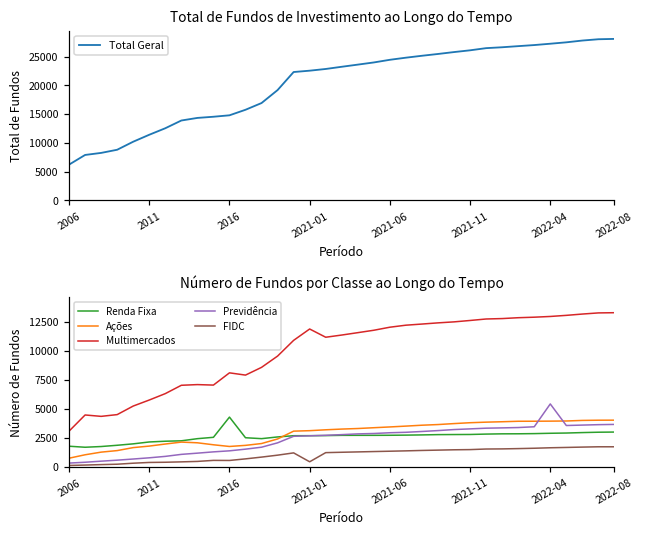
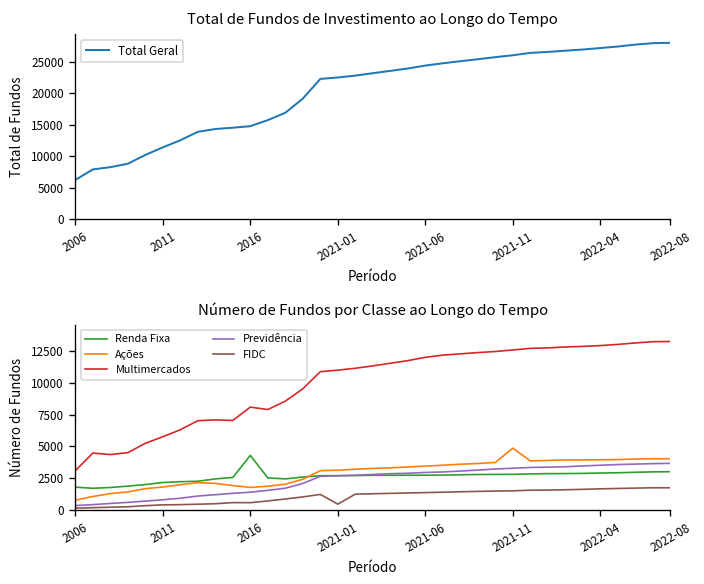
  {
    "Total de Fundos de Investimento ao Longo do Tempo": {
      "2006": 6000,
      "2011": 11000,
      "2016": 15000,
      "2021-01": 23000,
      "2021-06": 24000,
      "2021-11": 26000,
      "2022-04": 27000,
      "2022-08": 28000
    },
    "Número de Fundos por Classe ao Longo do Tempo": {
      "Renda Fixa": {
        "2006": 1800,
        "2011": 2100,
        "2016": 4300,
        "2021-11": 2800,
        "2022-04": 2900,
        "2022-08": 3000
      },
      "Ações": {
        "2006": 700,
        "2011": 1800,
        "2016": 1800,
        "2021-01": 3100,
        "2021-06": 3400,
-       "2021-11": 3800,
+       "2021-11": 4900,
        "2022-04": 3900,
        "2022-08": 4000
      },
      "Multimercados": {
        "2006": 3100,
        "2011": 5800,
        "2016": 8100,
-       "2021-01": 11900,
+       "2021-01": 11000,
        "2021-06": 12000,
        "2021-11": 12600,
        "2022-04": 13000,
        "2022-08": 13300
      },
      "Previdência": {
        "2011": 800,
        "2016": 1400,
        "2021-11": 3300,
-       "2022-04": 5400,
+       "2022-04": 3500,
        "2022-08": 3700
      },
      "FIDC": {
        "2011": 400,
        "2016": 500,
        "2021-01": 400,
        "2021-06": 1300,
        "2021-11": 1500,
        "2022-04": 1600,
        "2022-08": 1700
      }
    }
  }
